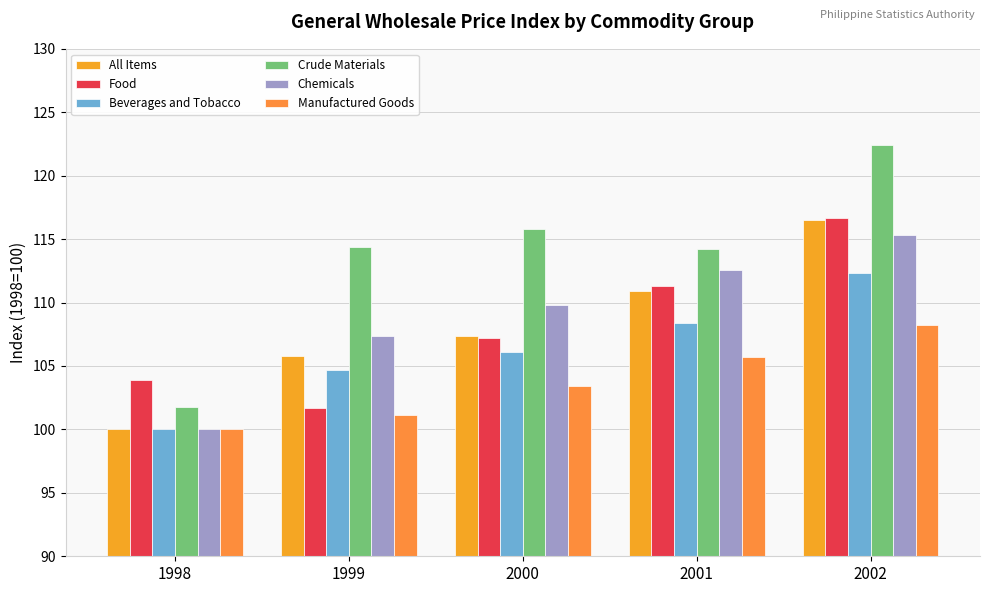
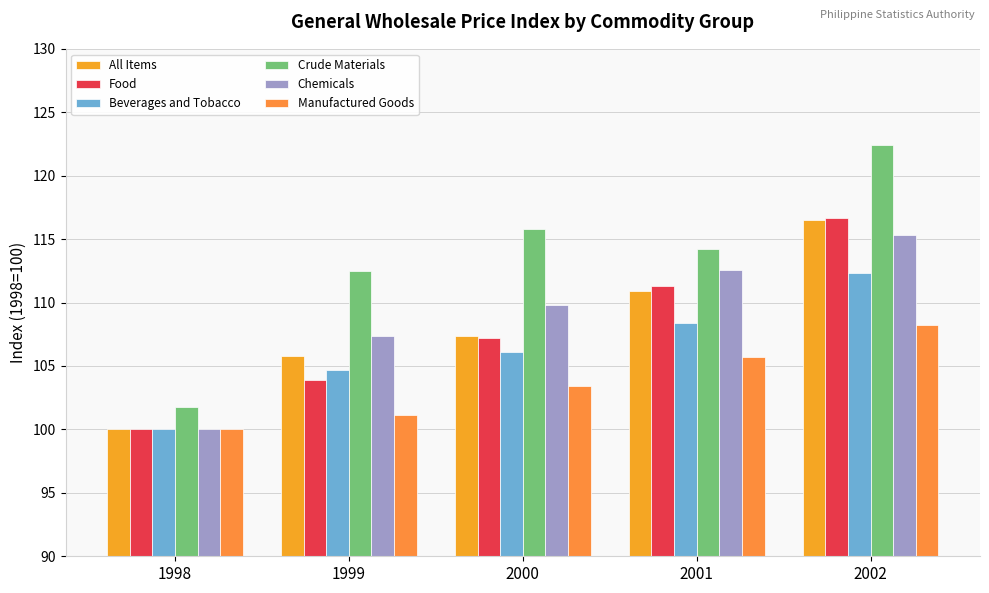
  {
    "Food": {
-     "1998": 103.9,
-     "1999": 101.7,
+     "1998": 100.0,
+     "1999": 103.9,
      "2000": 107.2,
      "2001": 111.3,
      "2002": 116.7
    },
    "Crude Materials": {
      "1998": 101.8,
-     "1999": 114.4,
+     "1999": 112.5,
      "2000": 115.8,
      "2001": 114.2,
      "2002": 122.4
    }
  }
